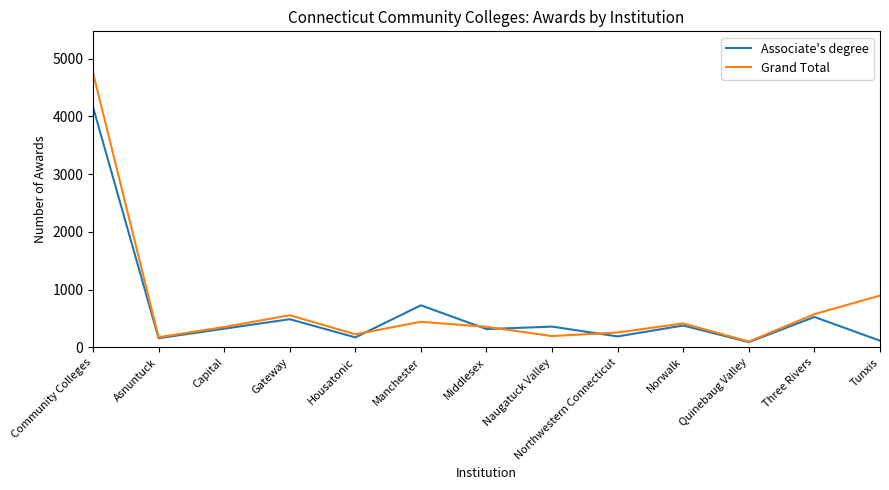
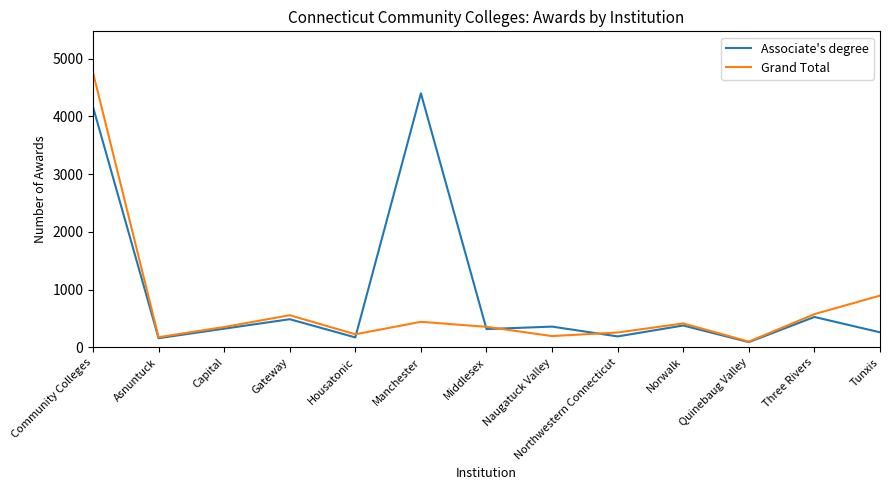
  {
    "Associate's degree": {
      "Community Colleges": 4200,
      "Gateway": 500,
      "Housatonic": 200,
-     "Manchester": 700,
+     "Manchester": 4400,
      "Naugatuck Valley": 400,
      "Northwestern Connecticut": 200,
      "Three Rivers": 500,
-     "Tunxis": 100
+     "Tunxis": 300
    },
    "Grand Total": {
      "Community Colleges": 4800,
      "Gateway": 600,
      "Housatonic": 200,
      "Manchester": 400,
      "Naugatuck Valley": 200,
      "Northwestern Connecticut": 300,
      "Three Rivers": 600,
      "Tunxis": 900
    }
  }
